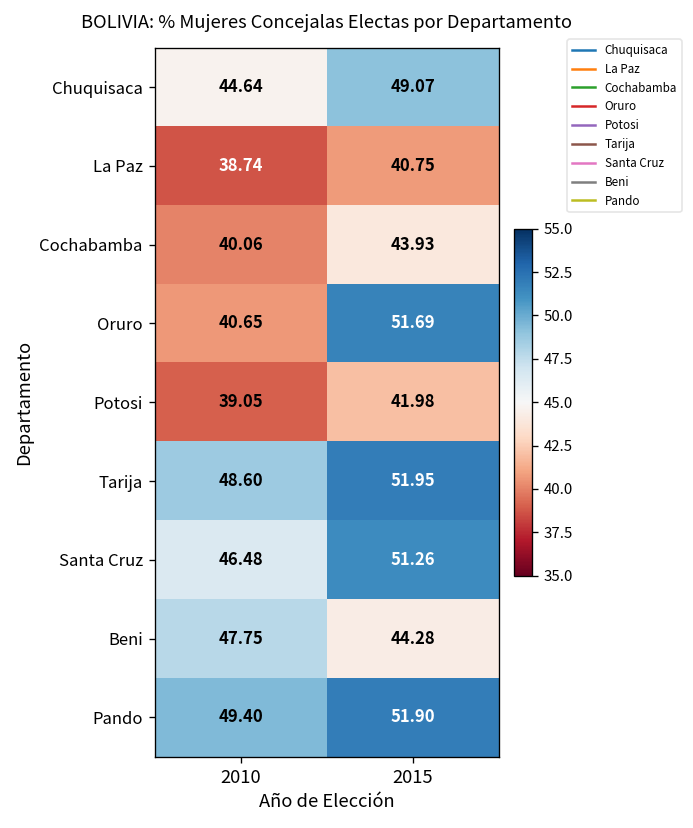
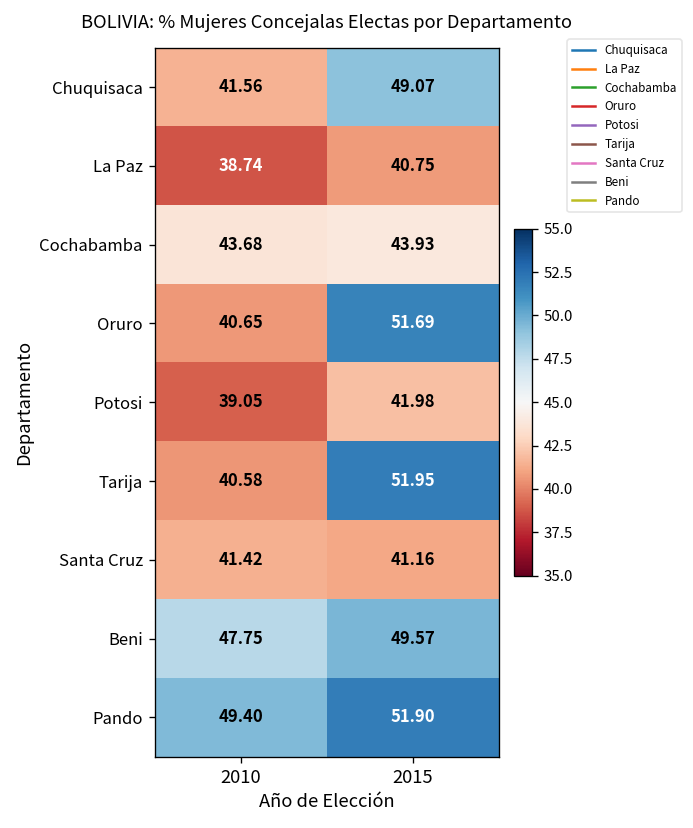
  {
    "Chuquisaca": {
-     "2010": 44.64,
+     "2010": 41.56,
      "2015": 49.07
    },
    "La Paz": {
      "2010": 38.74,
      "2015": 40.75
    },
    "Cochabamba": {
-     "2010": 40.06,
+     "2010": 43.68,
      "2015": 43.93
    },
    "Oruro": {
      "2010": 40.65,
      "2015": 51.69
    },
    "Potosi": {
      "2010": 39.05,
      "2015": 41.98
    },
    "Tarija": {
-     "2010": 48.60,
+     "2010": 40.58,
      "2015": 51.95
    },
    "Santa Cruz": {
-     "2010": 46.48,
-     "2015": 51.26
+     "2010": 41.42,
+     "2015": 41.16
    },
    "Beni": {
      "2010": 47.75,
-     "2015": 44.28
+     "2015": 49.57
    },
    "Pando": {
      "2010": 49.40,
      "2015": 51.90
    }
  }
